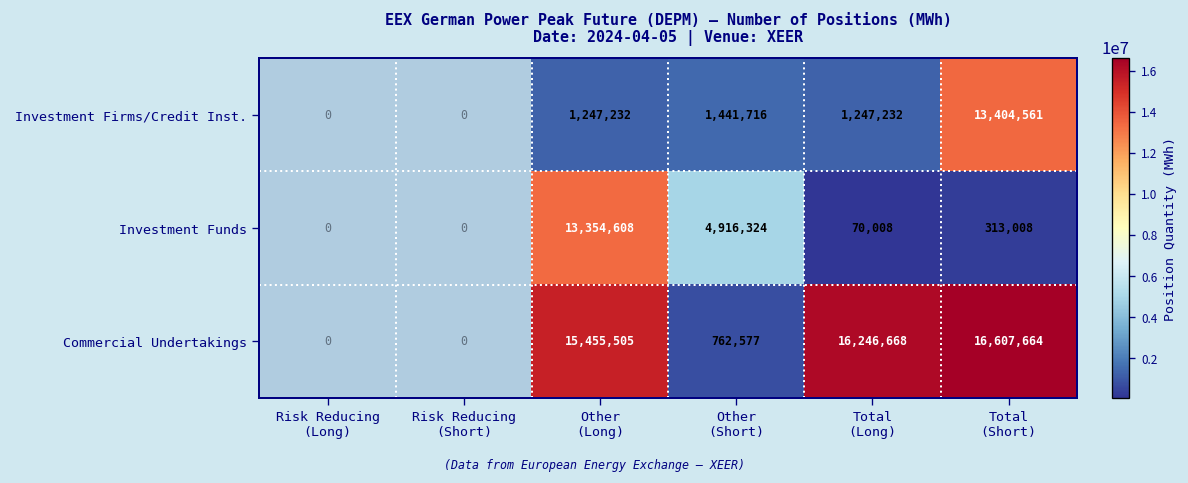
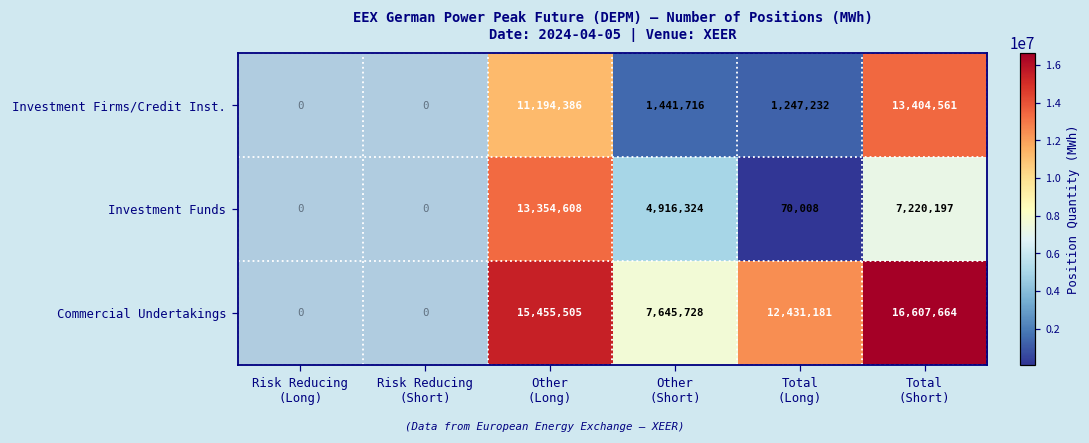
  {
    "Investment Firms/Credit Inst.": {
-     "Other (Long)": "1,247,232",
+     "Other (Long)": "11,194,386",
      "Other (Short)": "1,441,716",
      "Total (Long)": "1,247,232",
      "Total (Short)": "13,404,561"
    },
    "Investment Funds": {
      "Other (Long)": "13,354,608",
      "Other (Short)": "4,916,324",
      "Total (Long)": "70,008",
-     "Total (Short)": "313,008"
+     "Total (Short)": "7,220,197"
    },
    "Commercial Undertakings": {
      "Other (Long)": "15,455,505",
-     "Other (Short)": "762,577",
-     "Total (Long)": "16,246,668",
+     "Other (Short)": "7,645,728",
+     "Total (Long)": "12,431,181",
      "Total (Short)": "16,607,664"
    }
  }
